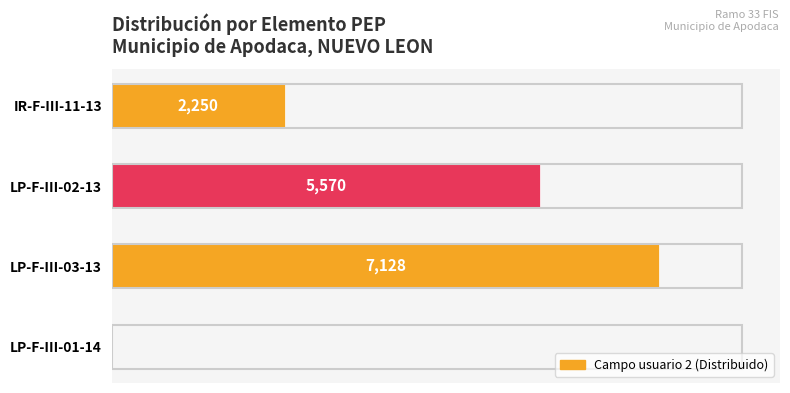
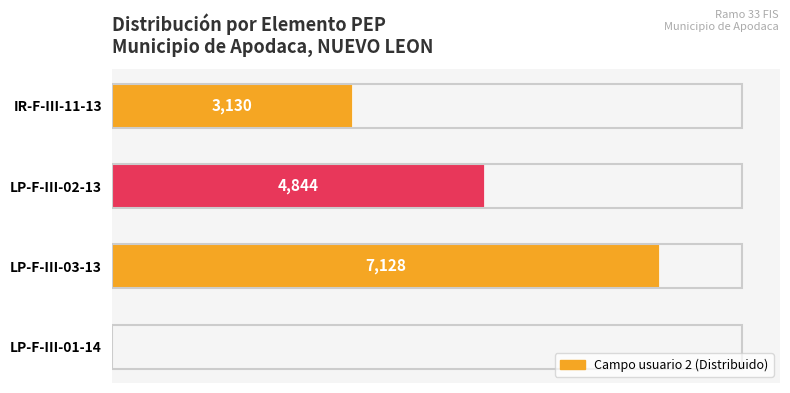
  {
-   "IR-F-III-11-13": "2,250",
-   "LP-F-III-02-13": "5,570",
+   "IR-F-III-11-13": "3,130",
+   "LP-F-III-02-13": "4,844",
    "LP-F-III-03-13": "7,128"
  }
